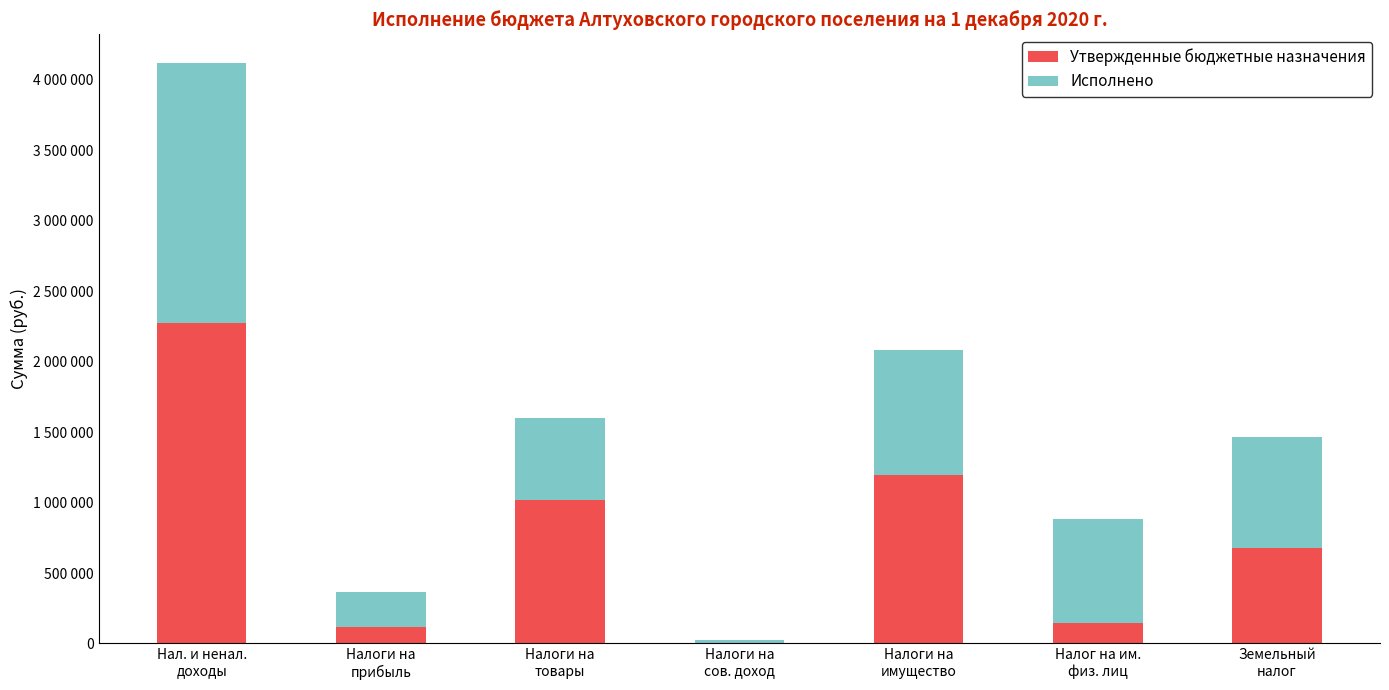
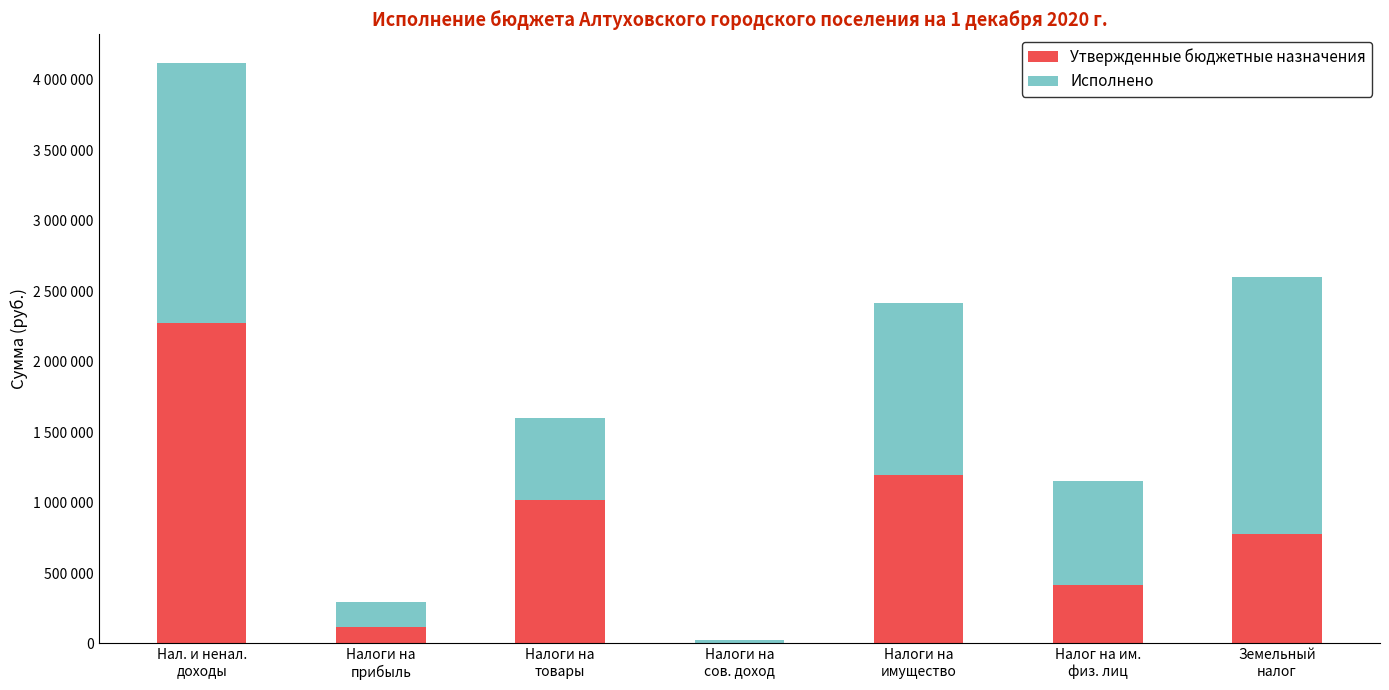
  {
    "Утвержденные бюджетные назначения": {
      "Нал. и ненал. доходы": 2280000,
      "Налоги на прибыль": 120000,
      "Налоги на товары": 1020000,
      "Налоги на имущество": 1190000,
-     "Налог на им. физ. лиц": 140000,
-     "Земельный налог": 680000
+     "Налог на им. физ. лиц": 420000,
+     "Земельный налог": 780000
    },
    "Исполнено": {
      "Нал. и ненал. доходы": 1840000,
-     "Налоги на прибыль": 250000,
+     "Налоги на прибыль": 180000,
      "Налоги на товары": 580000,
      "Налоги на сов. доход": 20000,
-     "Налоги на имущество": 890000,
+     "Налоги на имущество": 1230000,
      "Налог на им. физ. лиц": 740000,
-     "Земельный налог": 780000
+     "Земельный налог": 1820000
    }
  }
